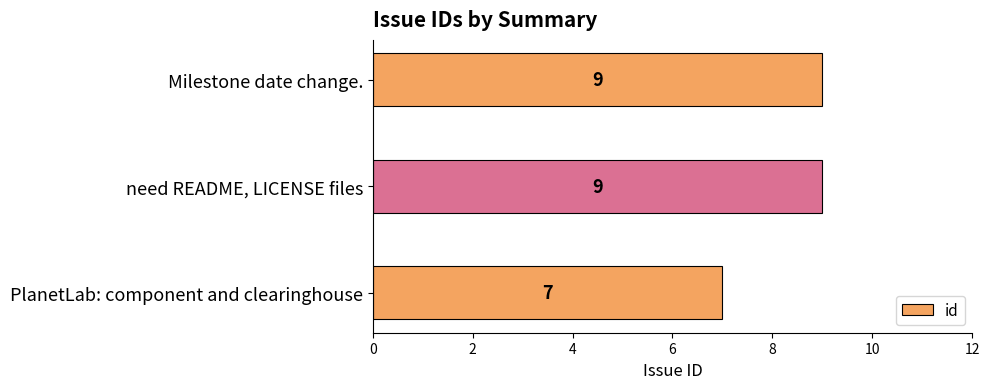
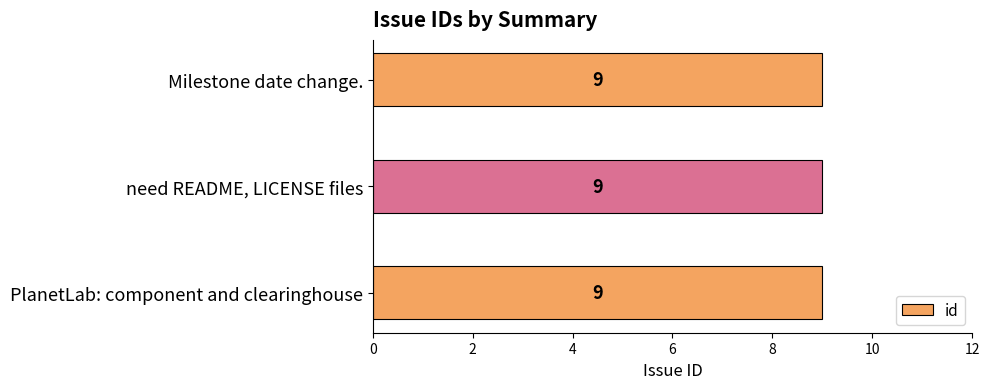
  {
    "Milestone date change.": 9,
    "need README, LICENSE files": 9,
-   "PlanetLab: component and clearinghouse": 7
+   "PlanetLab: component and clearinghouse": 9
  }
